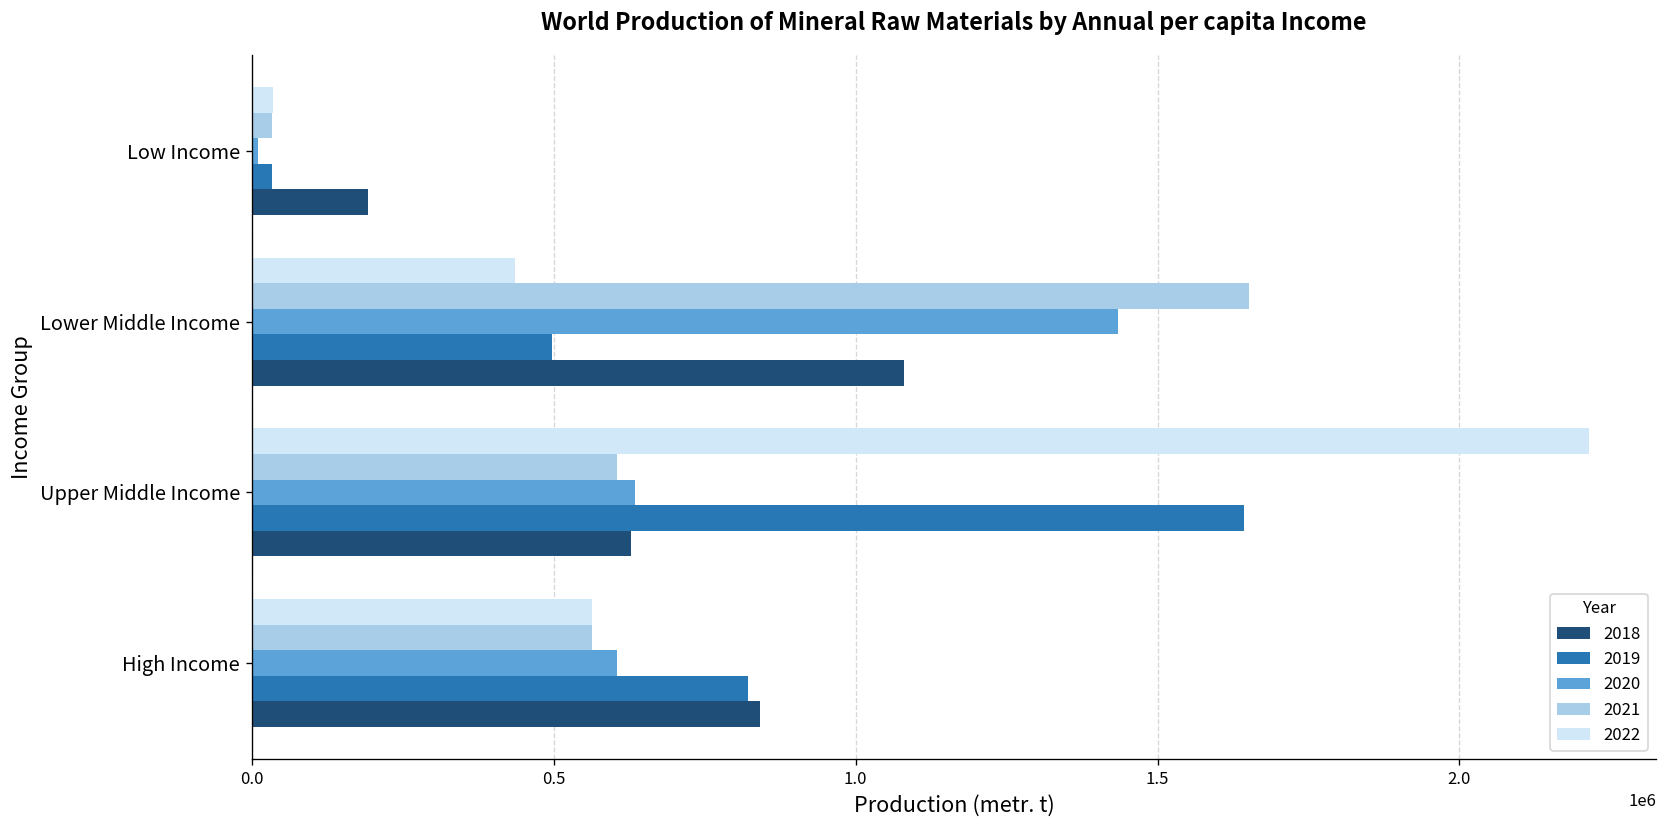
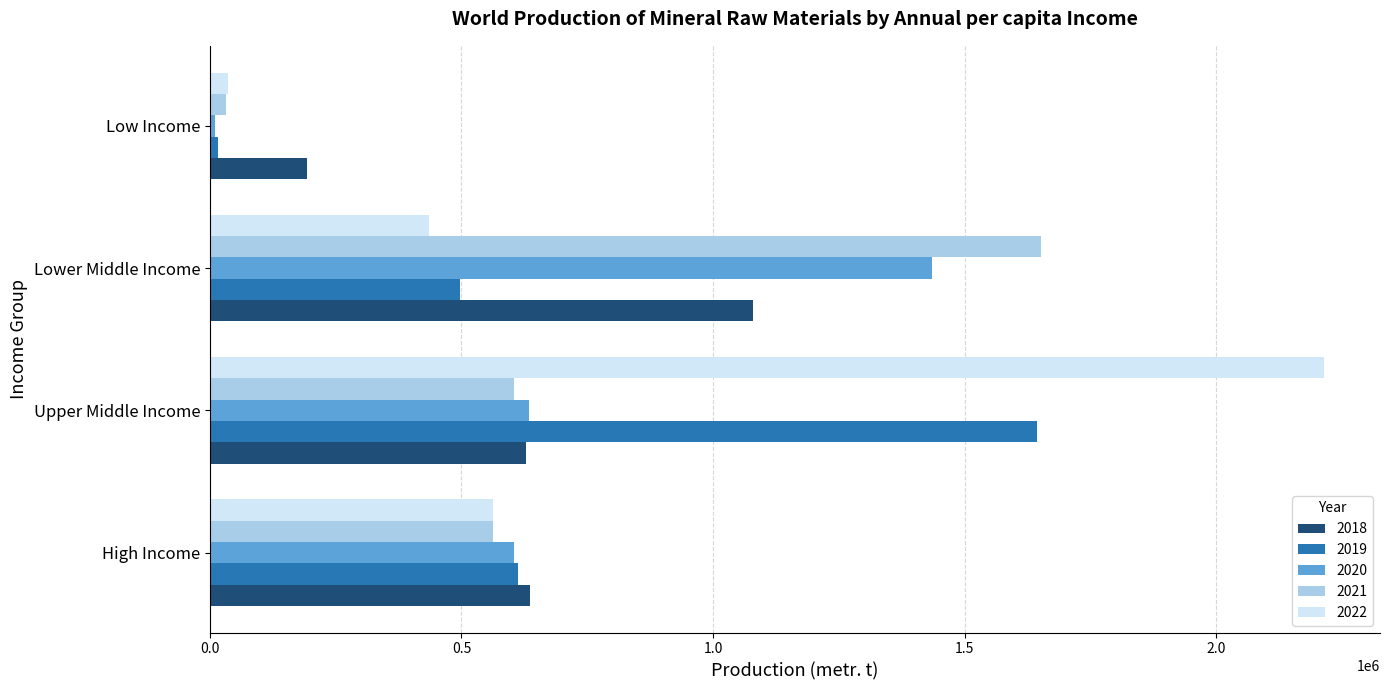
  {
    "2018": {
      "Low Income": 190000,
      "Lower Middle Income": 1080000,
      "Upper Middle Income": 630000,
-     "High Income": 840000
+     "High Income": 640000
    },
    "2019": {
-     "Low Income": 30000,
+     "Low Income": 20000,
      "Lower Middle Income": 500000,
      "Upper Middle Income": 1640000,
-     "High Income": 820000
+     "High Income": 610000
    },
    "2020": {
      "Low Income": 10000,
      "Lower Middle Income": 1430000,
      "Upper Middle Income": 630000,
      "High Income": 610000
    }
  }
